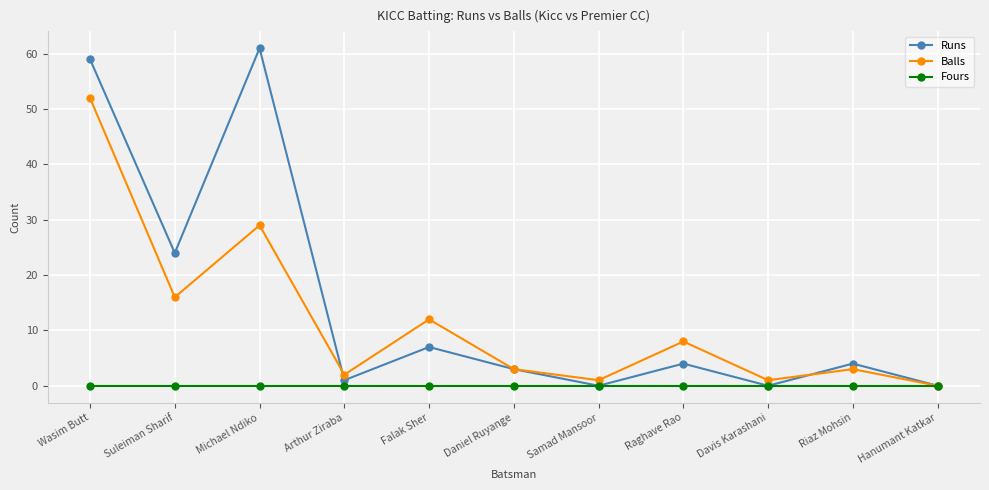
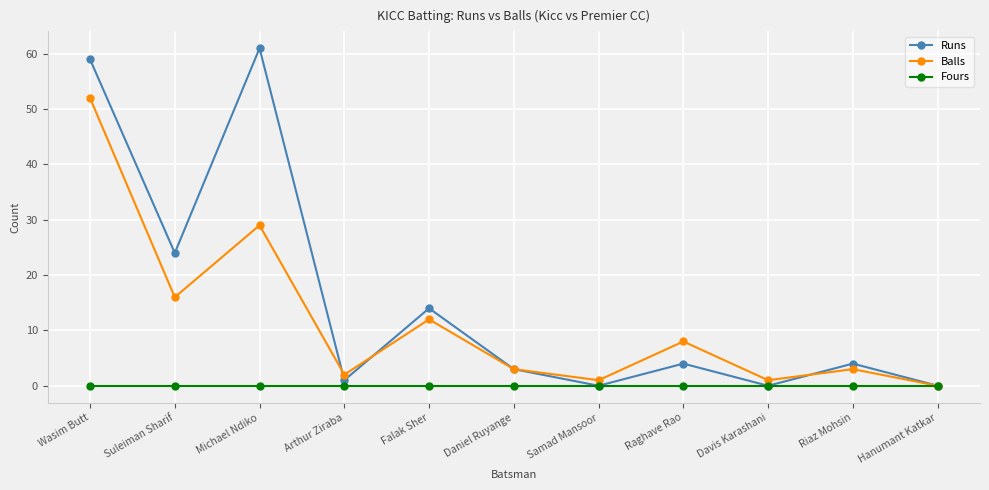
  {
    "Runs": {
      "Wasim Butt": 59,
      "Suleiman Sharif": 24,
      "Michael Ndiko": 61,
      "Arthur Ziraba": 1,
-     "Falak Sher": 7,
+     "Falak Sher": 14,
      "Raghave Rao": 4,
      "Riaz Mohsin": 4
    },
    "Balls": {
      "Wasim Butt": 52,
      "Suleiman Sharif": 16,
      "Michael Ndiko": 29,
      "Arthur Ziraba": 2,
      "Falak Sher": 12,
      "Samad Mansoor": 1,
      "Raghave Rao": 8,
      "Davis Karashani": 1,
      "Riaz Mohsin": 3
    },
    "Fours": {
      "Wasim Butt": 0,
      "Suleiman Sharif": 0,
      "Michael Ndiko": 0,
      "Arthur Ziraba": 0,
      "Falak Sher": 0,
      "Daniel Ruyange": 0,
      "Raghave Rao": 0,
      "Riaz Mohsin": 0
    }
  }
